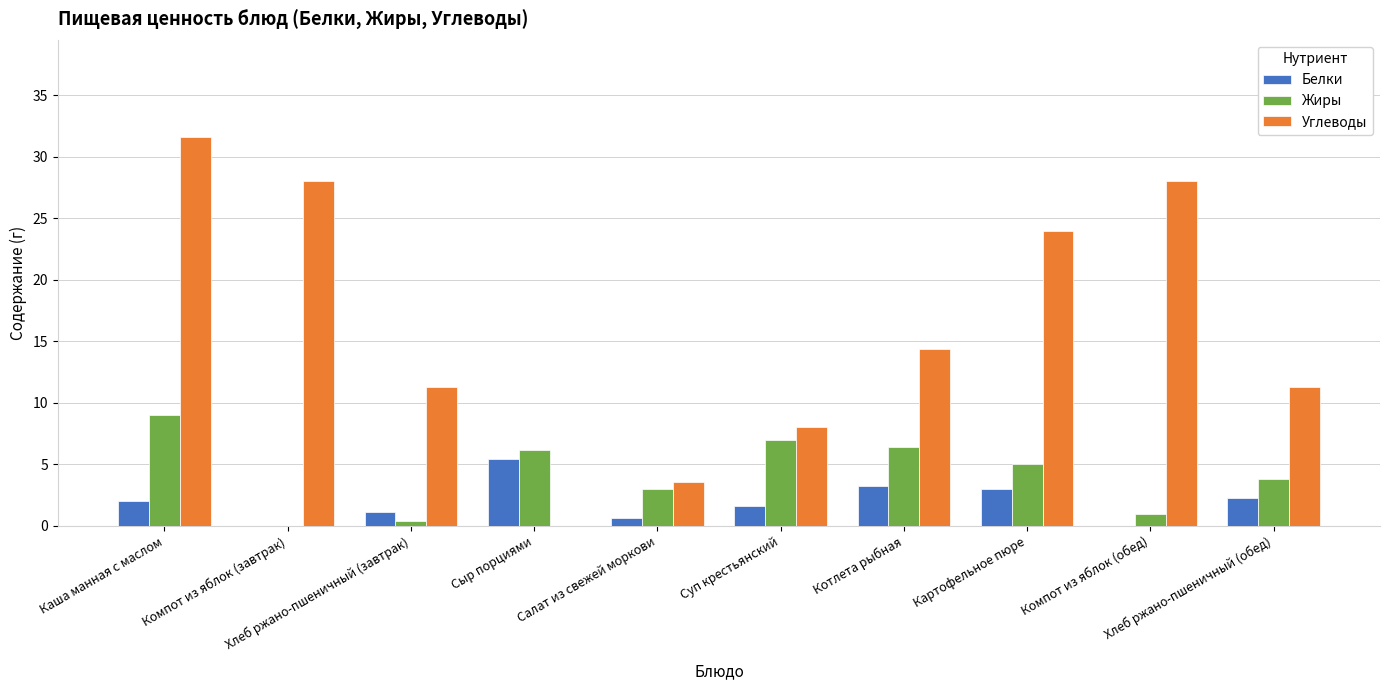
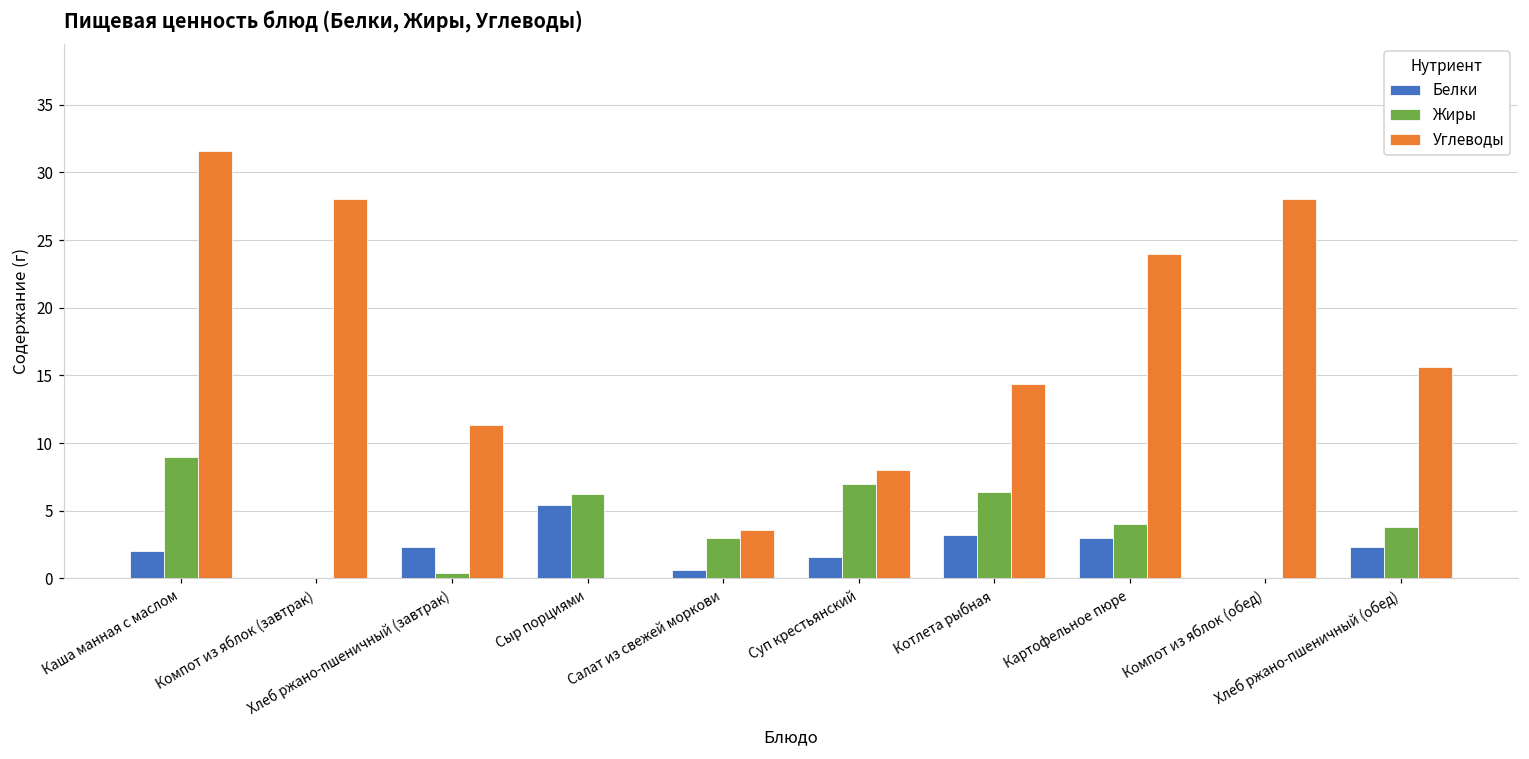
  {
    "Белки": {
      "Каша манная с маслом": 2.0,
      "Компот из яблок (завтрак)": 0.0,
-     "Хлеб ржано-пшеничный (завтрак)": 1.1,
+     "Хлеб ржано-пшеничный (завтрак)": 2.3,
      "Сыр порциями": 5.4,
      "Салат из свежей моркови": 0.6,
      "Суп крестьянский": 1.6,
      "Котлета рыбная": 3.2,
      "Картофельное пюре": 3.0,
      "Компот из яблок (обед)": 0.0,
      "Хлеб ржано-пшеничный (обед)": 2.3
    },
    "Жиры": {
      "Каша манная с маслом": 9,
      "Компот из яблок (завтрак)": 0,
      "Хлеб ржано-пшеничный (завтрак)": 0.4,
      "Сыр порциями": 6,
      "Салат из свежей моркови": 3,
      "Суп крестьянский": 7,
      "Котлета рыбная": 6.4,
-     "Картофельное пюре": 5,
-     "Компот из яблок (обед)": 1,
+     "Картофельное пюре": 4,
+     "Компот из яблок (обед)": 0,
      "Хлеб ржано-пшеничный (обед)": 4
    },
    "Углеводы": {
      "Каша манная с маслом": 31.6,
      "Компот из яблок (завтрак)": 28.0,
      "Хлеб ржано-пшеничный (завтрак)": 11.3,
      "Сыр порциями": 0.0,
      "Салат из свежей моркови": 3.6,
      "Суп крестьянский": 8.0,
      "Котлета рыбная": 14.4,
      "Картофельное пюре": 24.0,
      "Компот из яблок (обед)": 28.0,
-     "Хлеб ржано-пшеничный (обед)": 11.3
+     "Хлеб ржано-пшеничный (обед)": 15.6
    }
  }
